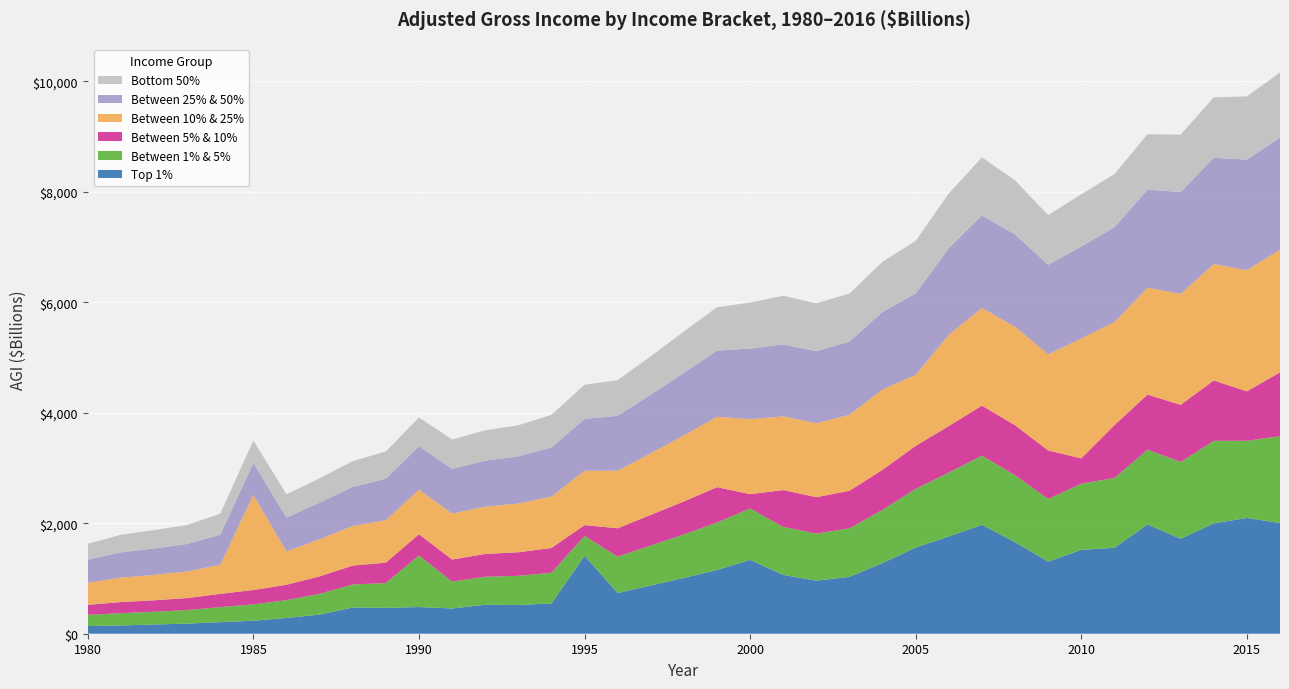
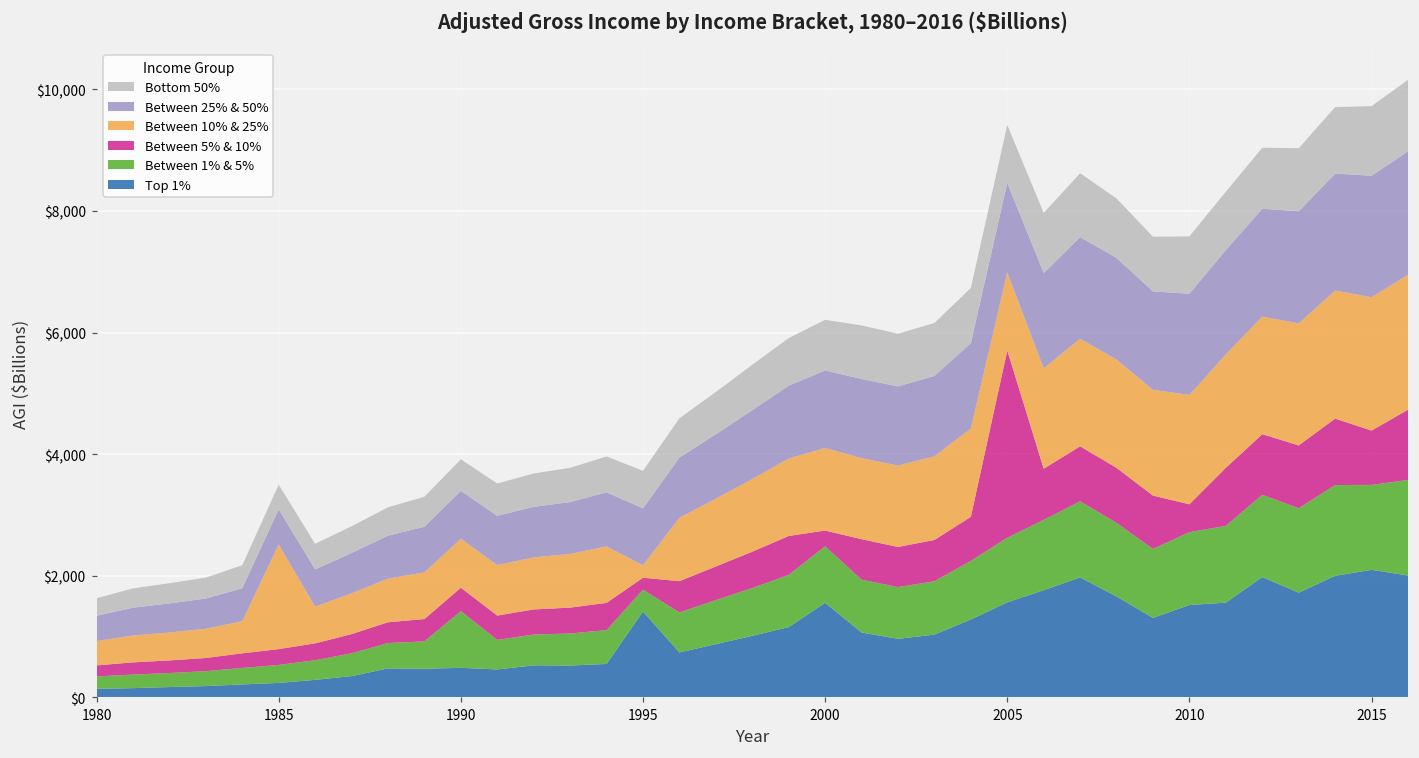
  {
    "Top 1%": {
      "1980": "$100",
      "1985": "$200",
      "1990": "$500",
      "1995": "$1,400",
-     "2000": "$1,300",
+     "2000": "$1,600",
      "2005": "$1,600",
      "2010": "$1,500",
      "2015": "$2,100"
    },
    "Between 1% & 5%": {
      "1980": "$200",
      "1985": "$300",
      "1990": "$900",
      "1995": "$400",
      "2000": "$900",
      "2005": "$1,100",
      "2010": "$1,200",
      "2015": "$1,400"
    },
    "Between 5% & 10%": {
      "1980": "$200",
      "1985": "$300",
      "1990": "$400",
      "1995": "$200",
      "2000": "$300",
-     "2005": "$800",
+     "2005": "$3,100",
      "2010": "$500",
      "2015": "$900"
    },
    "Between 10% & 25%": {
      "1980": "$400",
      "1985": "$1,700",
      "1990": "$800",
-     "1995": "$1,000",
+     "1995": "$200",
      "2000": "$1,400",
      "2005": "$1,300",
-     "2010": "$2,200",
+     "2010": "$1,800",
      "2015": "$2,200"
    }
  }
